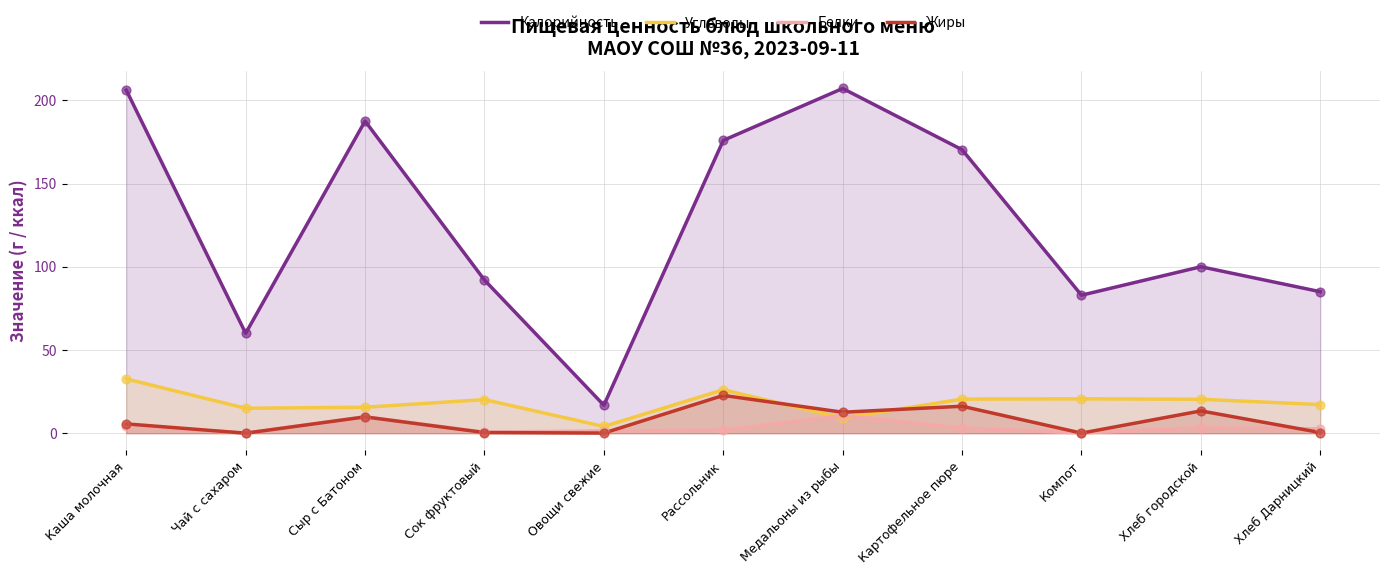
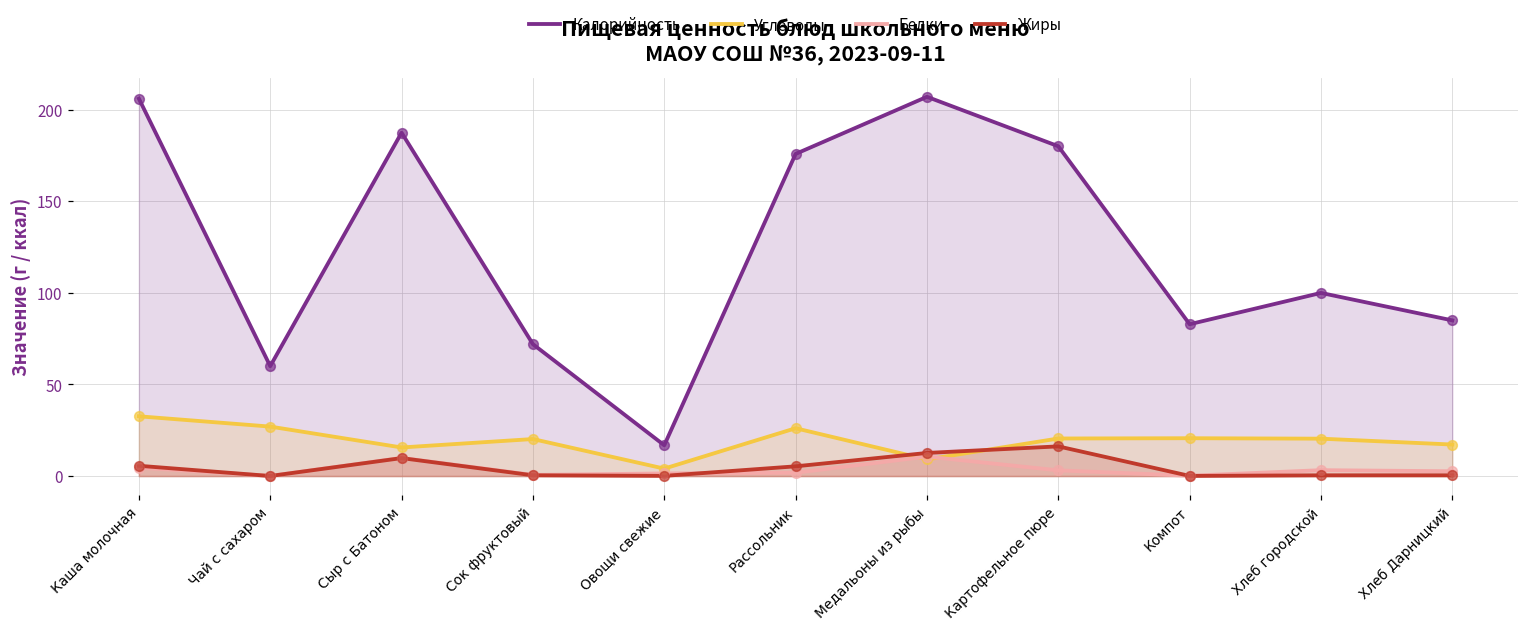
  {
    "Калорийность": {
      "Каша молочная": 206,
      "Чай с сахаром": 60,
      "Сыр с Батоном": 188,
-     "Сок фруктовый": 92,
+     "Сок фруктовый": 72,
      "Овощи свежие": 17,
      "Рассольник": 176,
      "Медальоны из рыбы": 207,
-     "Картофельное пюре": 170,
+     "Картофельное пюре": 180,
      "Компот": 83,
      "Хлеб городской": 100,
      "Хлеб Дарницкий": 85
    },
    "Углеводы": {
      "Каша молочная": 33,
-     "Чай с сахаром": 15,
+     "Чай с сахаром": 27,
      "Сыр с Батоном": 16,
      "Сок фруктовый": 20,
      "Овощи свежие": 4,
      "Рассольник": 26,
      "Картофельное пюре": 21,
      "Компот": 21,
      "Хлеб городской": 20,
      "Хлеб Дарницкий": 17
    },
    "Белки": {
      "Рассольник": 2,
      "Картофельное пюре": 3,
      "Хлеб городской": 3,
      "Хлеб Дарницкий": 3
    },
    "Жиры": {
-     "Рассольник": 23,
+     "Рассольник": 5,
      "Медальоны из рыбы": 13,
      "Картофельное пюре": 16,
-     "Хлеб городской": 13,
+     "Хлеб городской": 0,
      "Хлеб Дарницкий": 0
    }
  }
